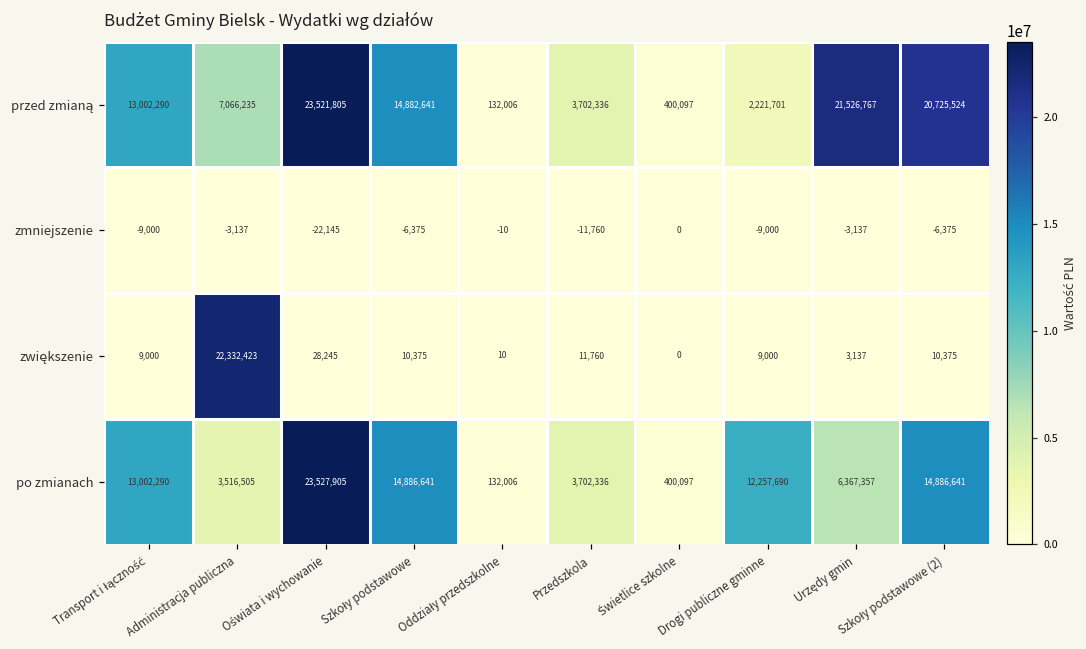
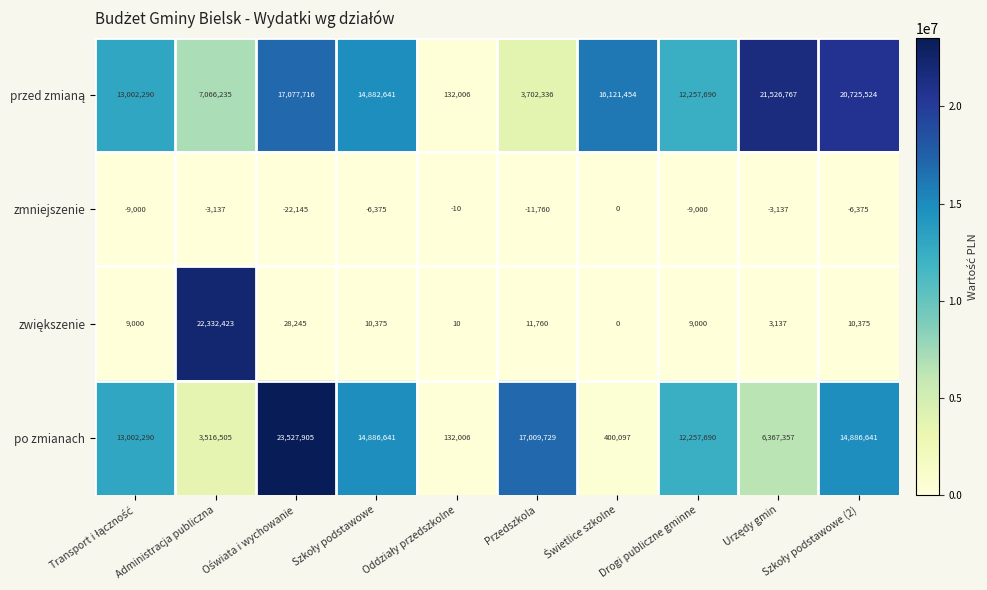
  {
    "przed zmianą": {
      "Transport i łączność": "13,002,290",
      "Administracja publiczna": "7,066,235",
-     "Oświata i wychowanie": "23,521,805",
+     "Oświata i wychowanie": "17,077,716",
      "Szkoły podstawowe": "14,882,641",
      "Oddziały przedszkolne": "132,006",
      "Przedszkola": "3,702,336",
-     "Świetlice szkolne": "400,097",
-     "Drogi publiczne gminne": "2,221,701",
+     "Świetlice szkolne": "16,121,454",
+     "Drogi publiczne gminne": "12,257,690",
      "Urzędy gmin": "21,526,767",
      "Szkoły podstawowe (2)": "20,725,524"
    },
    "zmniejszenie": {
      "Transport i łączność": "-9,000",
      "Administracja publiczna": "-3,137",
      "Oświata i wychowanie": "-22,145",
      "Szkoły podstawowe": "-6,375",
      "Oddziały przedszkolne": "-10",
      "Przedszkola": "-11,760",
      "Świetlice szkolne": "0",
      "Drogi publiczne gminne": "-9,000",
      "Urzędy gmin": "-3,137",
      "Szkoły podstawowe (2)": "-6,375"
    },
    "zwiększenie": {
      "Transport i łączność": "9,000",
      "Administracja publiczna": "22,332,423",
      "Oświata i wychowanie": "28,245",
      "Szkoły podstawowe": "10,375",
      "Oddziały przedszkolne": "10",
      "Przedszkola": "11,760",
      "Świetlice szkolne": "0",
      "Drogi publiczne gminne": "9,000",
      "Urzędy gmin": "3,137",
      "Szkoły podstawowe (2)": "10,375"
    },
    "po zmianach": {
      "Transport i łączność": "13,002,290",
      "Administracja publiczna": "3,516,505",
      "Oświata i wychowanie": "23,527,905",
      "Szkoły podstawowe": "14,886,641",
      "Oddziały przedszkolne": "132,006",
-     "Przedszkola": "3,702,336",
+     "Przedszkola": "17,009,729",
      "Świetlice szkolne": "400,097",
      "Drogi publiczne gminne": "12,257,690",
      "Urzędy gmin": "6,367,357",
      "Szkoły podstawowe (2)": "14,886,641"
    }
  }
